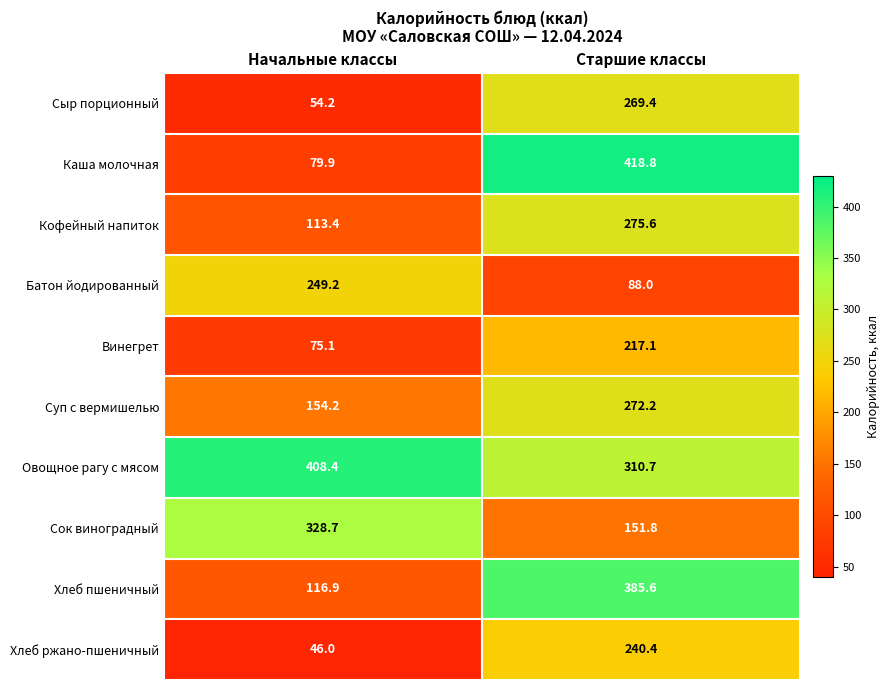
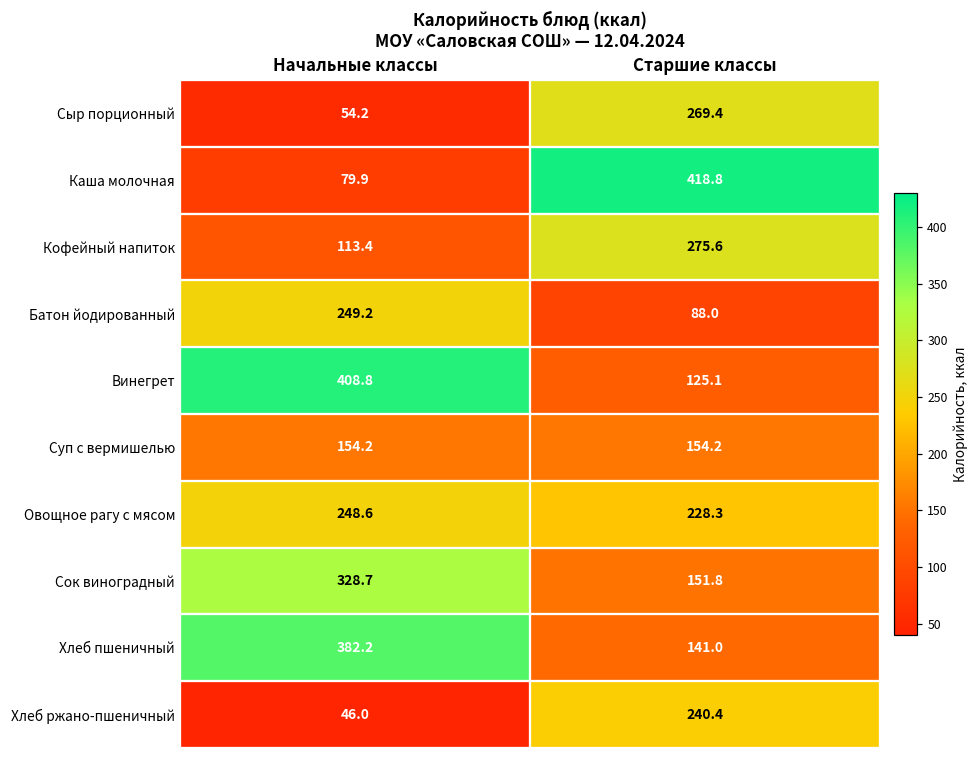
  {
    "Сыр порционный": {
      "Начальные классы": 54.2,
      "Старшие классы": 269.4
    },
    "Каша молочная": {
      "Начальные классы": 79.9,
      "Старшие классы": 418.8
    },
    "Кофейный напиток": {
      "Начальные классы": 113.4,
      "Старшие классы": 275.6
    },
    "Батон йодированный": {
      "Начальные классы": 249.2,
      "Старшие классы": 88.0
    },
    "Винегрет": {
-     "Начальные классы": 75.1,
-     "Старшие классы": 217.1
+     "Начальные классы": 408.8,
+     "Старшие классы": 125.1
    },
    "Суп с вермишелью": {
      "Начальные классы": 154.2,
-     "Старшие классы": 272.2
+     "Старшие классы": 154.2
    },
    "Овощное рагу с мясом": {
-     "Начальные классы": 408.4,
-     "Старшие классы": 310.7
+     "Начальные классы": 248.6,
+     "Старшие классы": 228.3
    },
    "Сок виноградный": {
      "Начальные классы": 328.7,
      "Старшие классы": 151.8
    },
    "Хлеб пшеничный": {
-     "Начальные классы": 116.9,
-     "Старшие классы": 385.6
+     "Начальные классы": 382.2,
+     "Старшие классы": 141.0
    },
    "Хлеб ржано-пшеничный": {
      "Начальные классы": 46.0,
      "Старшие классы": 240.4
    }
  }
